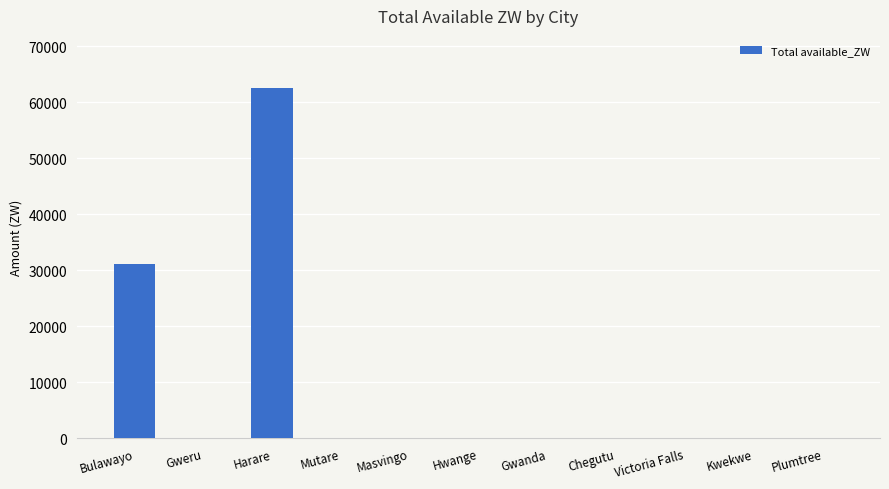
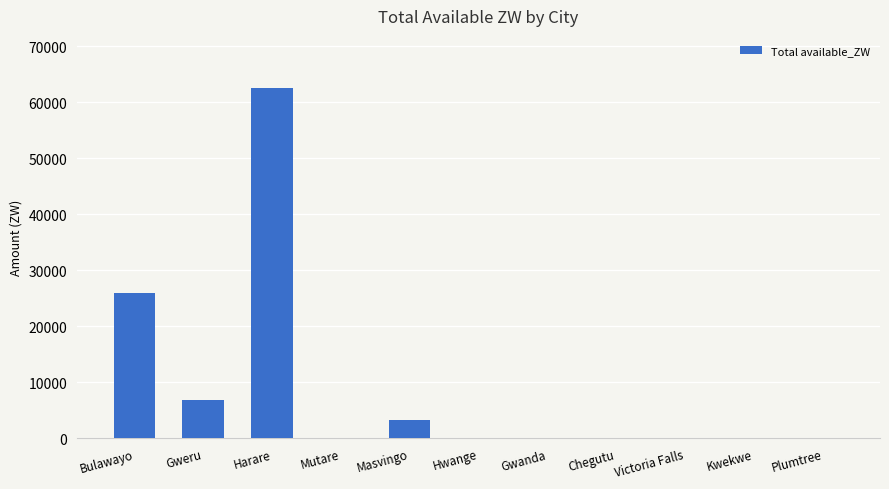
  {
-   "Bulawayo": 31000,
-   "Gweru": 0,
+   "Bulawayo": 26000,
+   "Gweru": 7000,
    "Harare": 62000,
    "Mutare": 0,
-   "Masvingo": 0,
+   "Masvingo": 3000,
    "Hwange": 0,
    "Gwanda": 0,
    "Chegutu": 0,
    "Victoria Falls": 0,
    "Kwekwe": 0,
    "Plumtree": 0
  }
